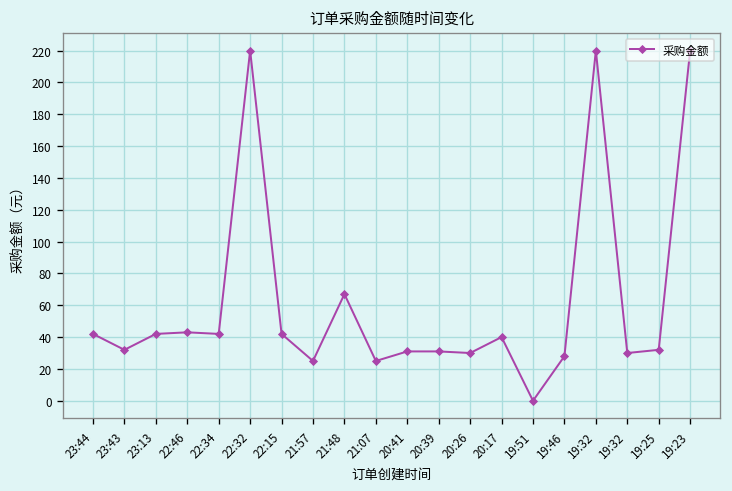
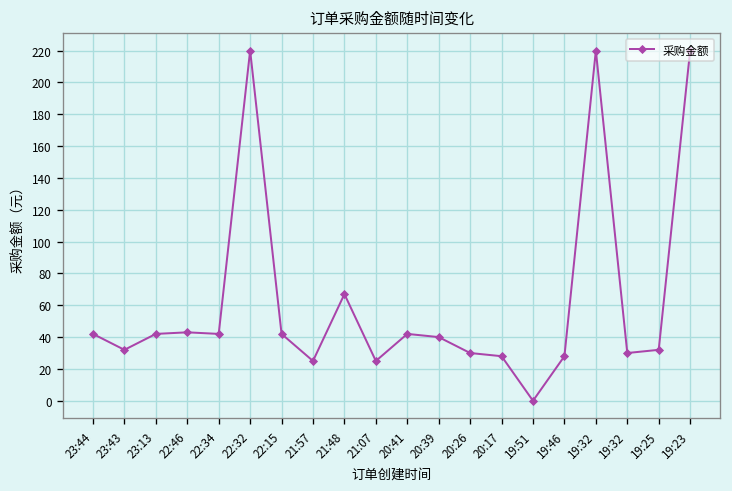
  {
    "23:44": 42,
    "23:43": 32,
    "23:13": 42,
    "22:46": 43,
    "22:34": 42,
    "22:32": 220,
    "22:15": 42,
    "21:57": 25,
    "21:48": 67,
    "21:07": 25,
-   "20:41": 31,
-   "20:39": 31,
+   "20:41": 42,
+   "20:39": 40,
    "20:26": 30,
-   "20:17": 40,
+   "20:17": 28,
    "19:51": 0,
    "19:46": 28,
    "19:25": 32
  }
